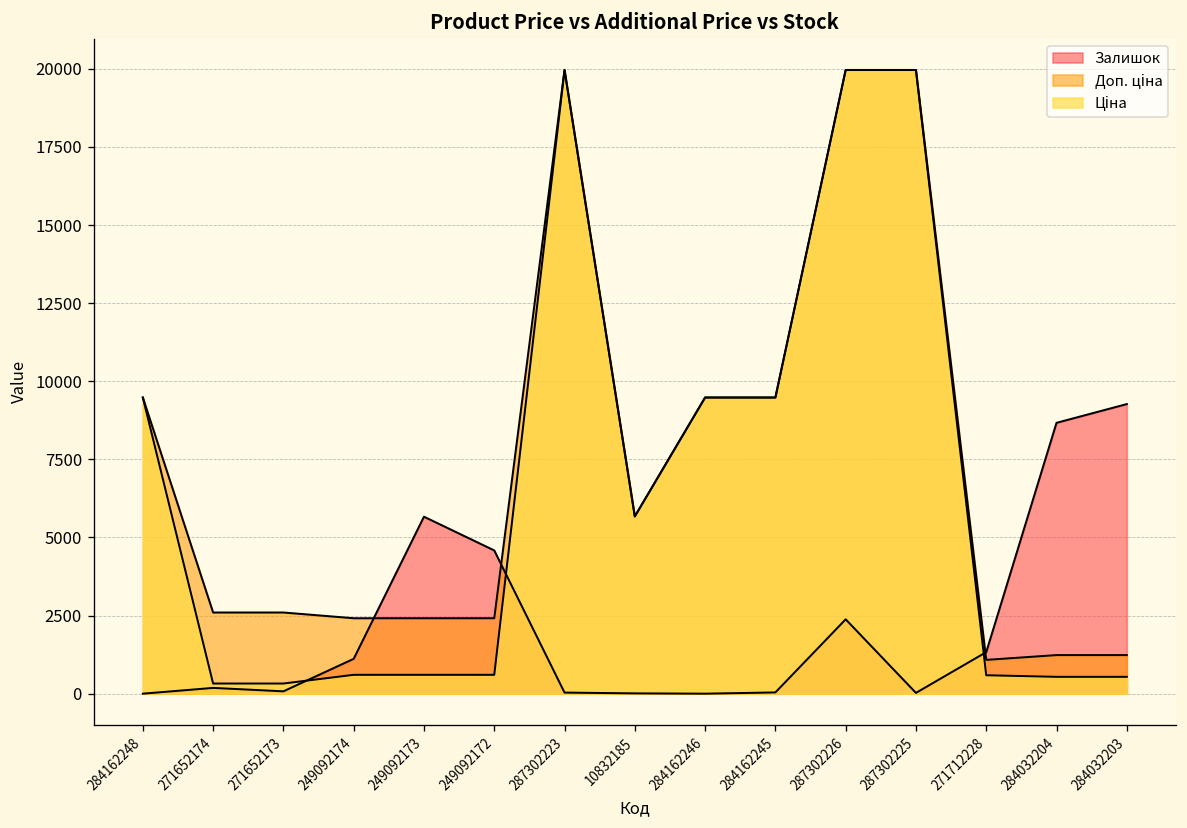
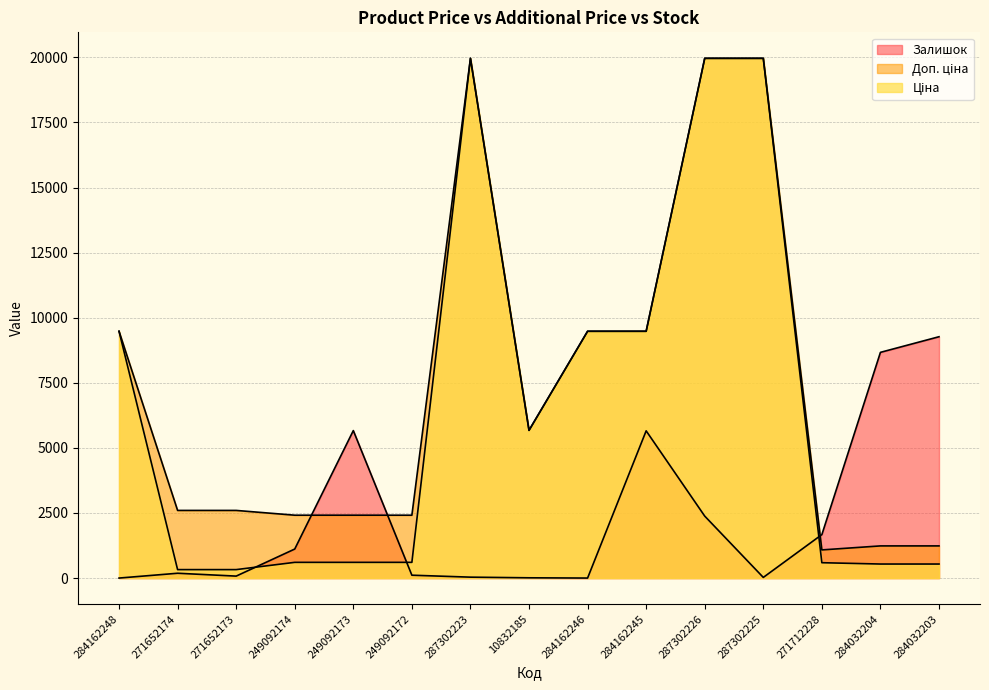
  {
    "Залишок": {
      "284162248": 0,
      "271652174": 200,
      "271652173": 100,
      "249092174": 1100,
      "249092173": 5700,
-     "249092172": 4600,
+     "249092172": 100,
      "287302223": 0,
      "10832185": 0,
      "284162246": 0,
-     "284162245": 0,
+     "284162245": 5700,
      "287302226": 2400,
      "287302225": 0,
-     "271712228": 1300,
+     "271712228": 1700,
      "284032204": 8700,
      "284032203": 9300
    }
  }
